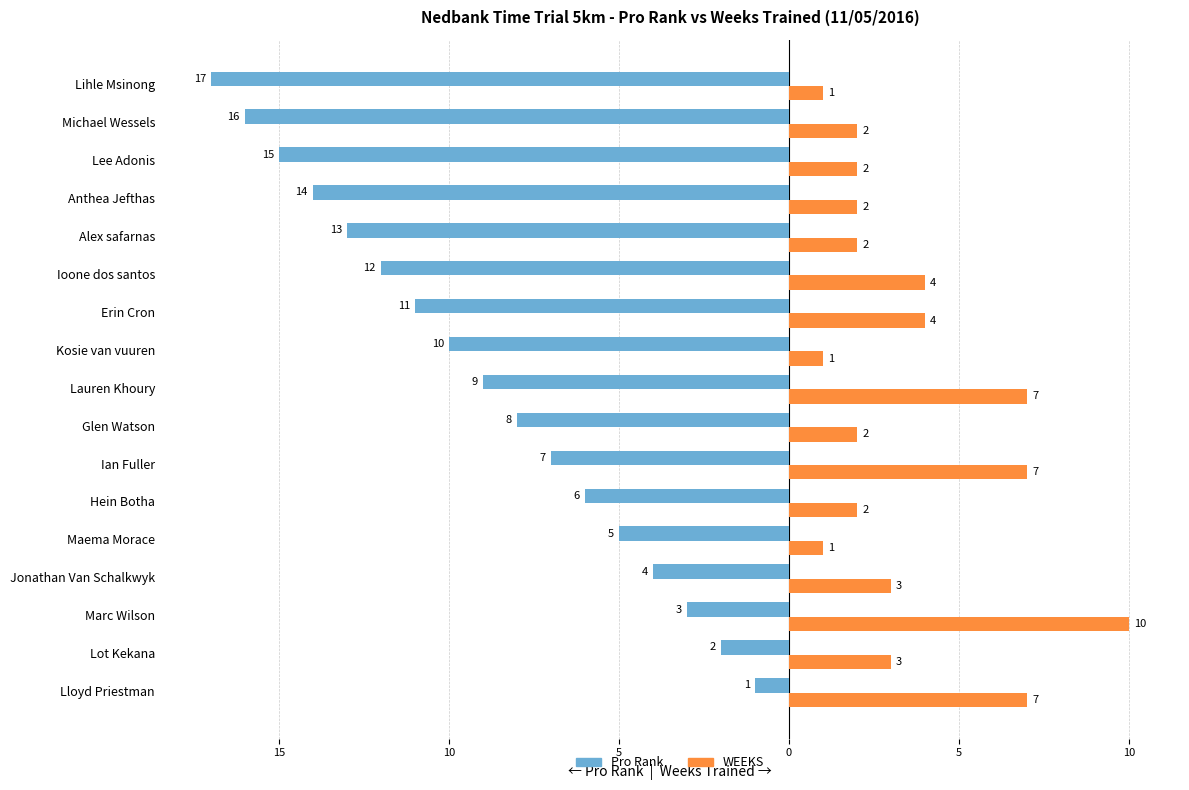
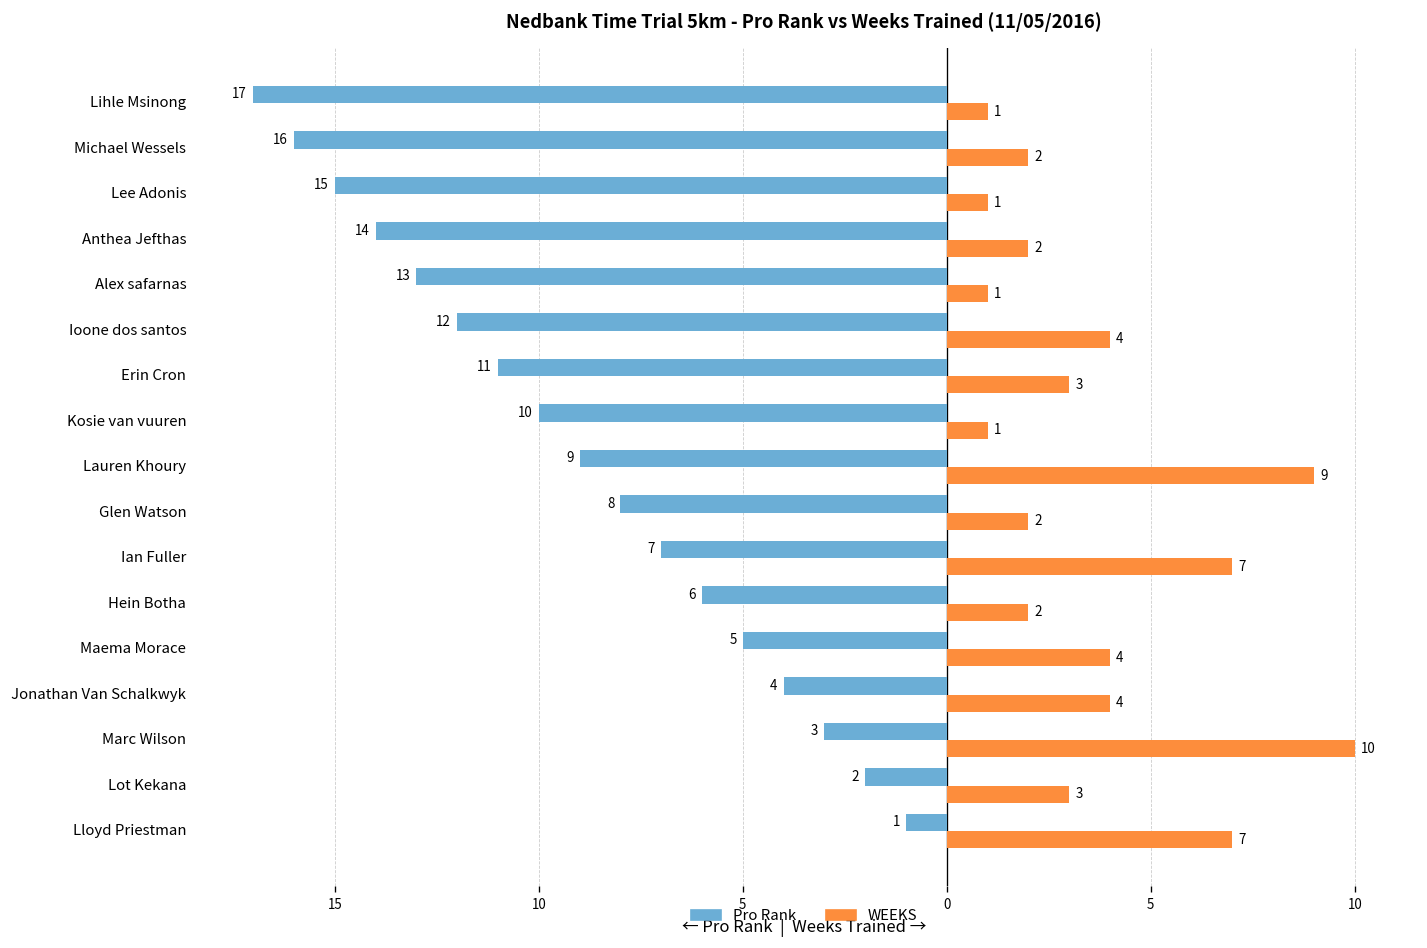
  {
    "WEEKS": {
      "Lihle Msinong": 1,
      "Michael Wessels": 2,
-     "Lee Adonis": 2,
+     "Lee Adonis": 1,
      "Anthea Jefthas": 2,
-     "Alex safarnas": 2,
+     "Alex safarnas": 1,
      "Ioone dos santos": 4,
-     "Erin Cron": 4,
+     "Erin Cron": 3,
      "Kosie van vuuren": 1,
-     "Lauren Khoury": 7,
+     "Lauren Khoury": 9,
      "Glen Watson": 2,
      "Ian Fuller": 7,
      "Hein Botha": 2,
-     "Maema Morace": 1,
-     "Jonathan Van Schalkwyk": 3,
+     "Maema Morace": 4,
+     "Jonathan Van Schalkwyk": 4,
      "Marc Wilson": 10,
      "Lot Kekana": 3,
      "Lloyd Priestman": 7
    }
  }
